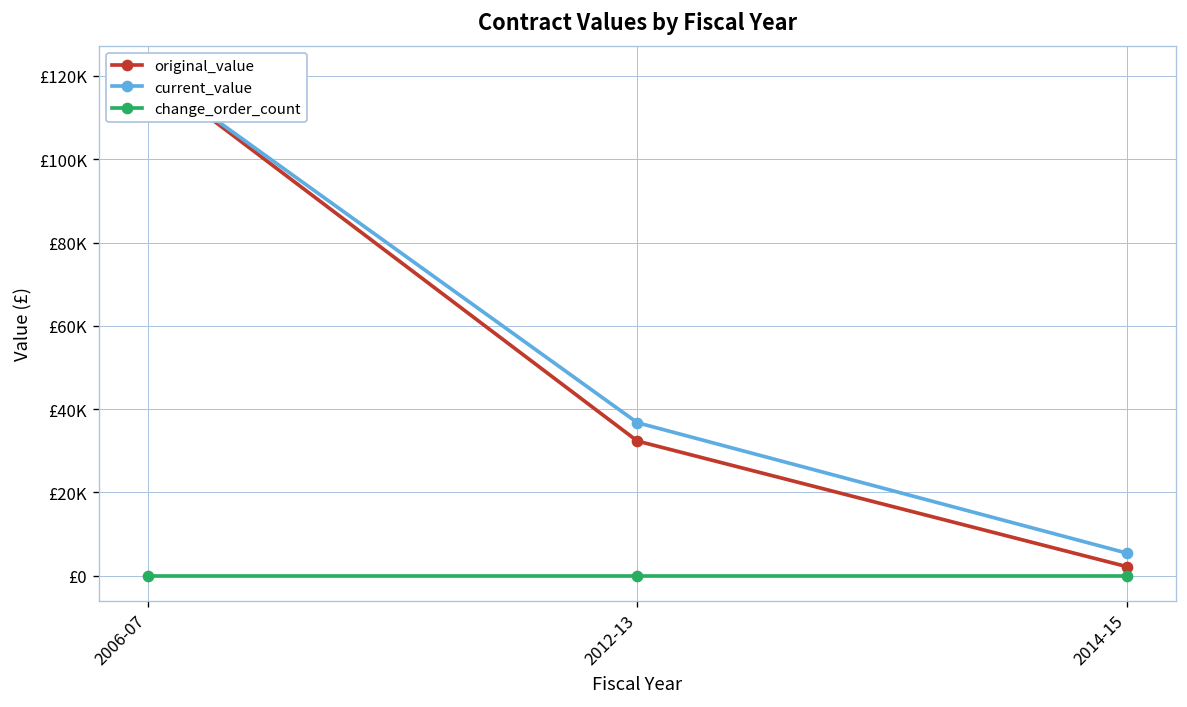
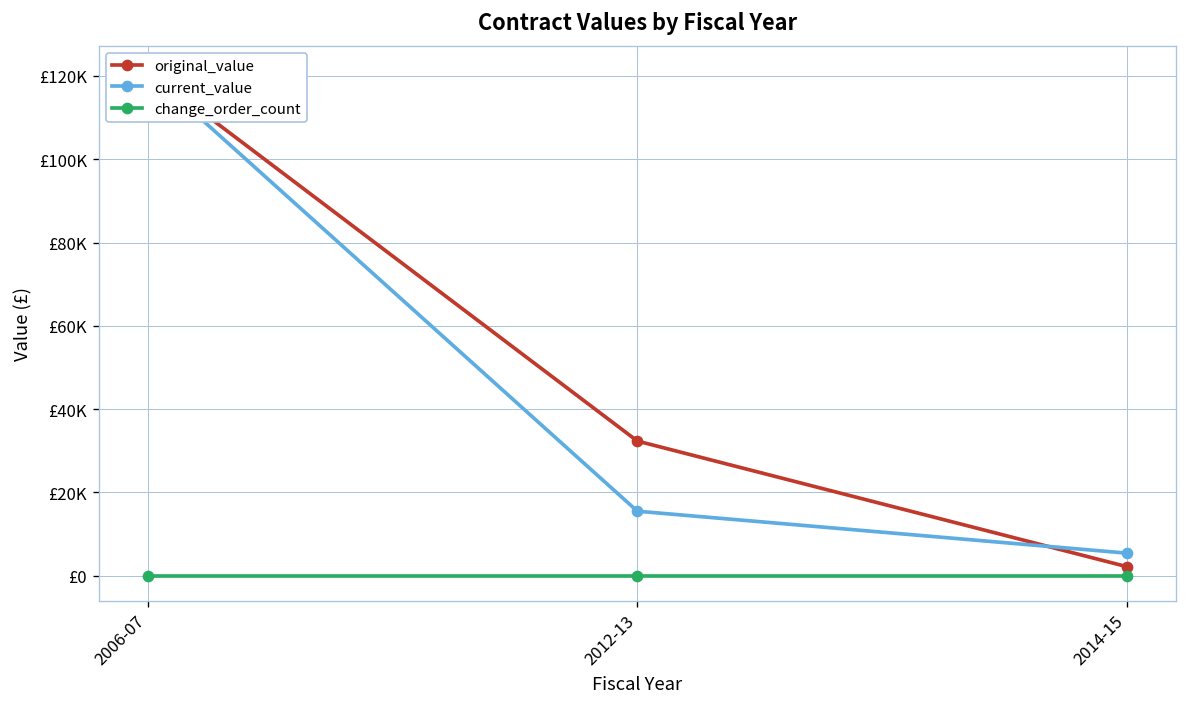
  {
    "original_value": {
      "2012-13": "£32000",
      "2014-15": "£2000"
    },
    "current_value": {
-     "2012-13": "£37000",
+     "2012-13": "£16000",
      "2014-15": "£5000"
    },
    "change_order_count": {
      "2006-07": "£0",
      "2012-13": "£0",
      "2014-15": "£0"
    }
  }
